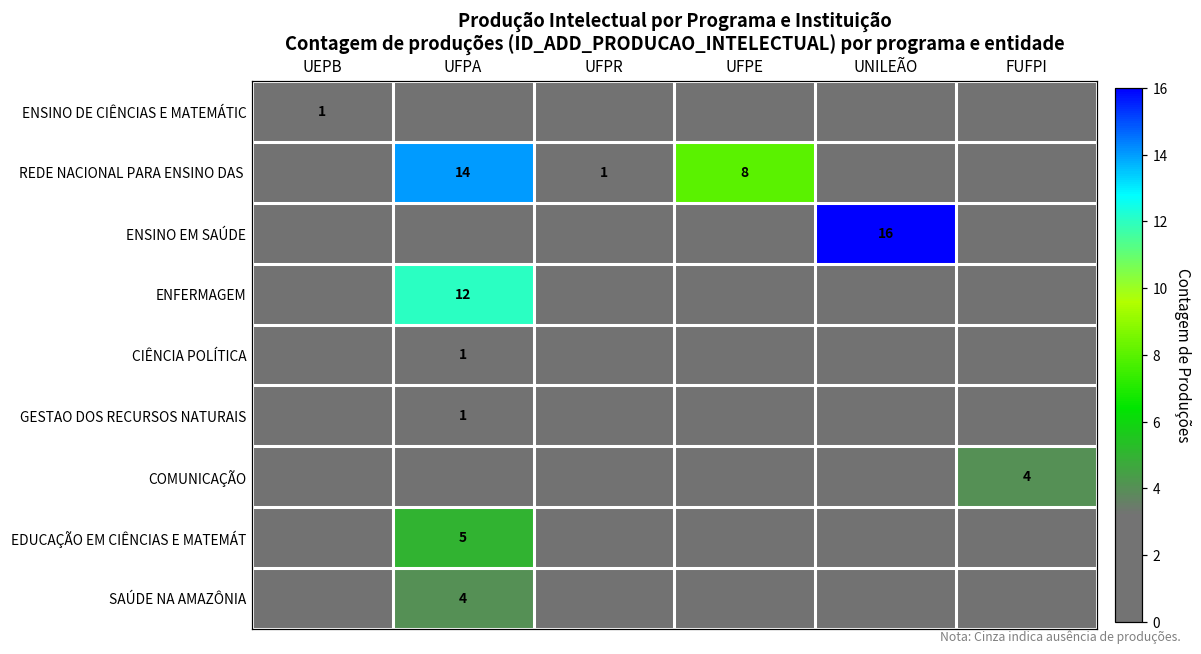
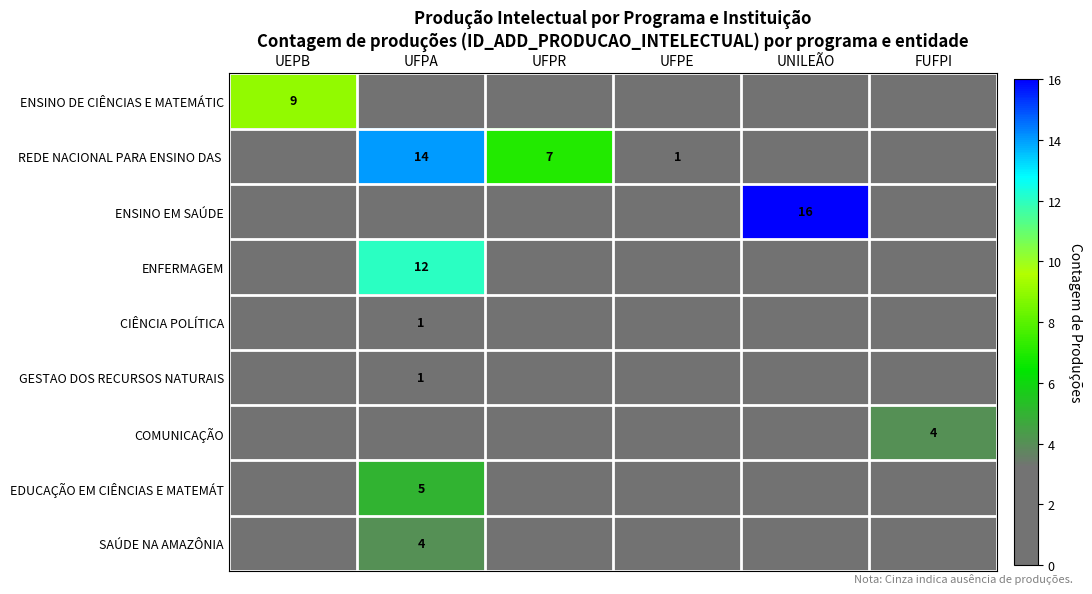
  {
    "ENSINO DE CIÊNCIAS E MATEMÁTIC": {
-     "UEPB": 1
+     "UEPB": 9
    },
    "REDE NACIONAL PARA ENSINO DAS": {
      "UFPA": 14,
-     "UFPR": 1,
-     "UFPE": 8
+     "UFPR": 7,
+     "UFPE": 1
    },
    "ENSINO EM SAÚDE": {
      "UNILEÃO": 16
    },
    "ENFERMAGEM": {
      "UFPA": 12
    },
    "CIÊNCIA POLÍTICA": {
      "UFPA": 1
    },
    "GESTAO DOS RECURSOS NATURAIS": {
      "UFPA": 1
    },
    "COMUNICAÇÃO": {
      "FUFPI": 4
    },
    "EDUCAÇÃO EM CIÊNCIAS E MATEMÁT": {
      "UFPA": 5
    },
    "SAÚDE NA AMAZÔNIA": {
      "UFPA": 4
    }
  }
